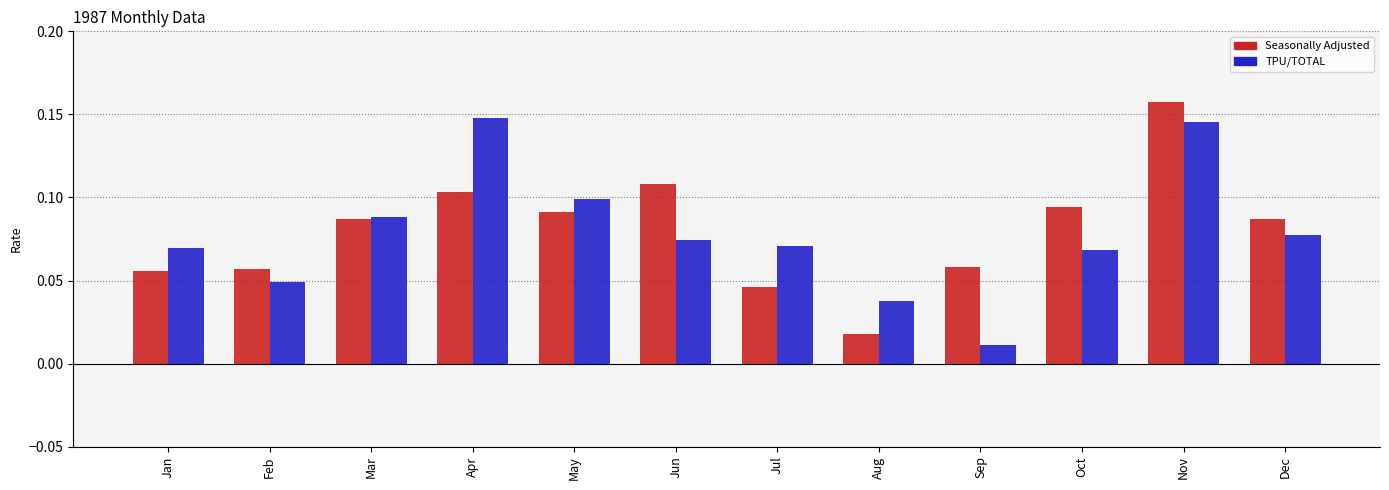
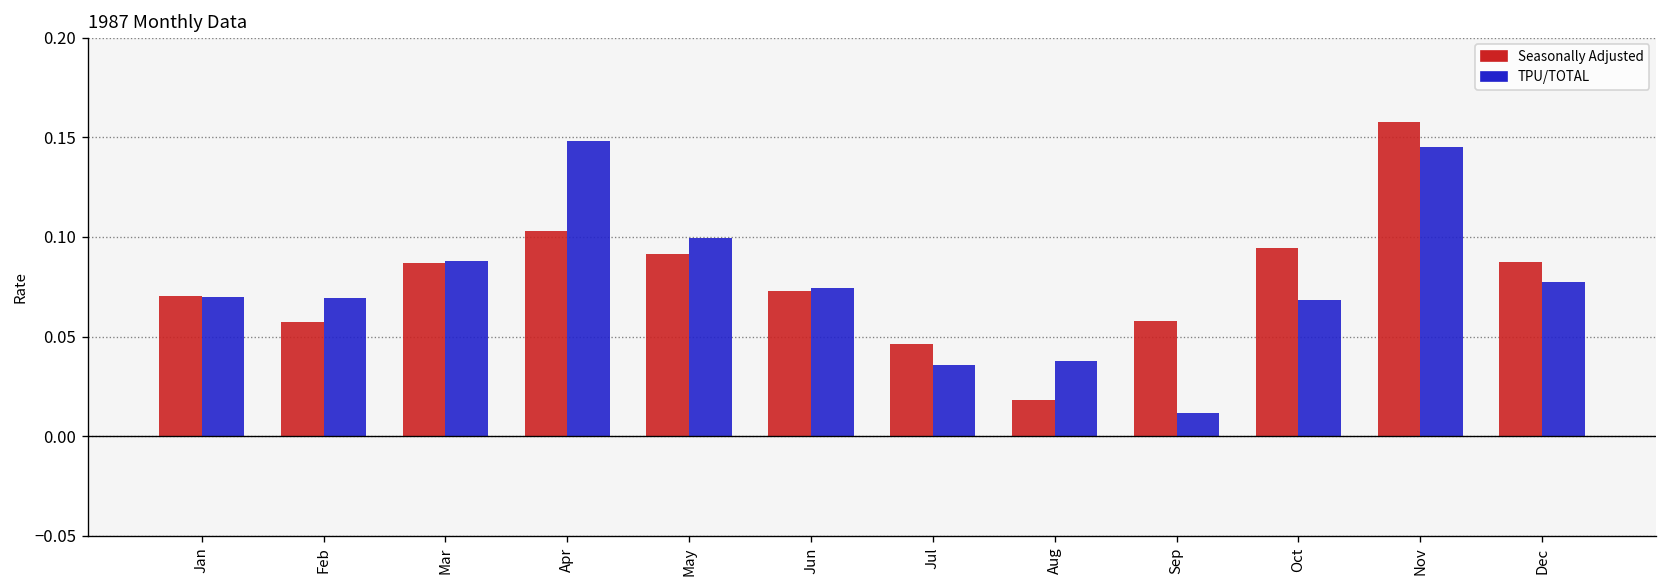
  {
    "Seasonally Adjusted": {
-     "Jan": 0.055,
+     "Jan": 0.070,
      "Feb": 0.057,
      "Mar": 0.087,
      "Apr": 0.103,
      "May": 0.091,
-     "Jun": 0.108,
+     "Jun": 0.073,
      "Jul": 0.046,
      "Aug": 0.018,
      "Sep": 0.058,
      "Oct": 0.094,
      "Nov": 0.158,
      "Dec": 0.087
    },
    "TPU/TOTAL": {
      "Jan": 0.070,
-     "Feb": 0.049,
+     "Feb": 0.069,
      "Mar": 0.088,
      "Apr": 0.148,
      "May": 0.099,
      "Jun": 0.075,
-     "Jul": 0.071,
+     "Jul": 0.036,
      "Aug": 0.038,
      "Sep": 0.011,
      "Oct": 0.068,
      "Nov": 0.145,
      "Dec": 0.077
    }
  }
